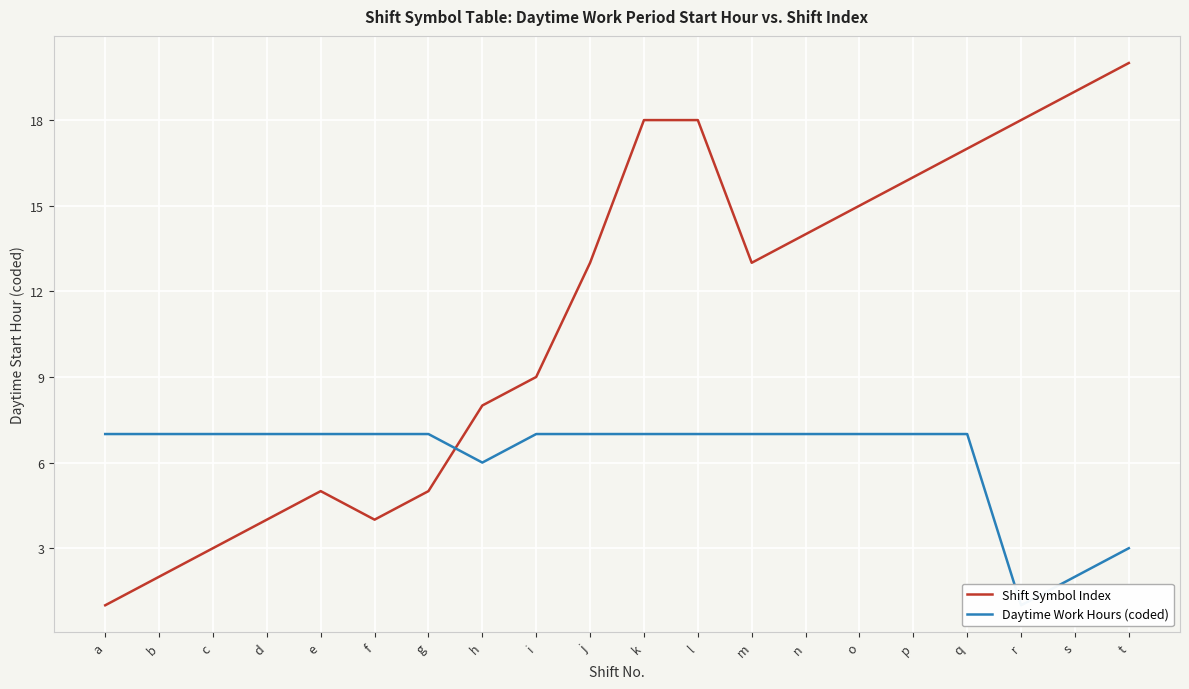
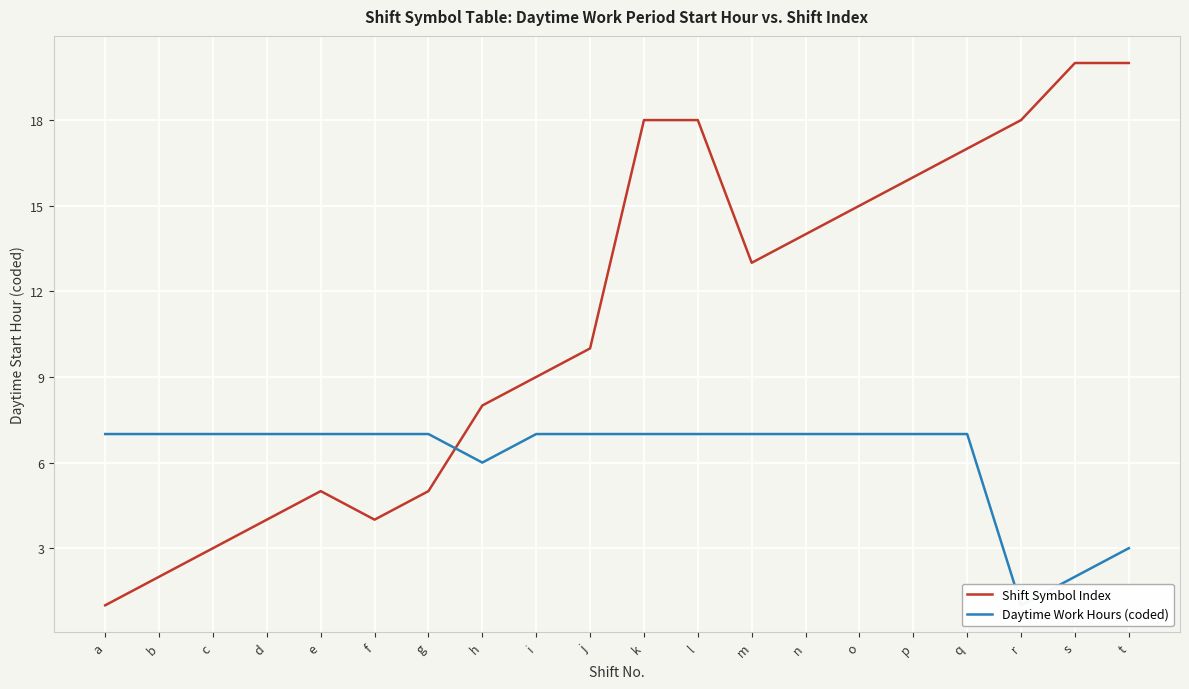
  {
    "Shift Symbol Index": {
      "a": 1,
      "b": 2,
      "c": 3,
      "d": 4,
      "e": 5,
      "f": 4,
      "g": 5,
      "h": 8,
      "i": 9,
-     "j": 13,
+     "j": 10,
      "k": 18,
      "l": 18,
      "m": 13,
      "n": 14,
      "o": 15,
      "p": 16,
      "q": 17,
      "r": 18,
-     "s": 19,
+     "s": 20,
      "t": 20
    },
    "Daytime Work Hours (coded)": {
      "a": 7,
      "b": 7,
      "c": 7,
      "d": 7,
      "e": 7,
      "f": 7,
      "g": 7,
      "h": 6,
      "i": 7,
      "j": 7,
      "k": 7,
      "l": 7,
      "m": 7,
      "n": 7,
      "o": 7,
      "p": 7,
      "q": 7,
      "s": 2,
      "t": 3
    }
  }
